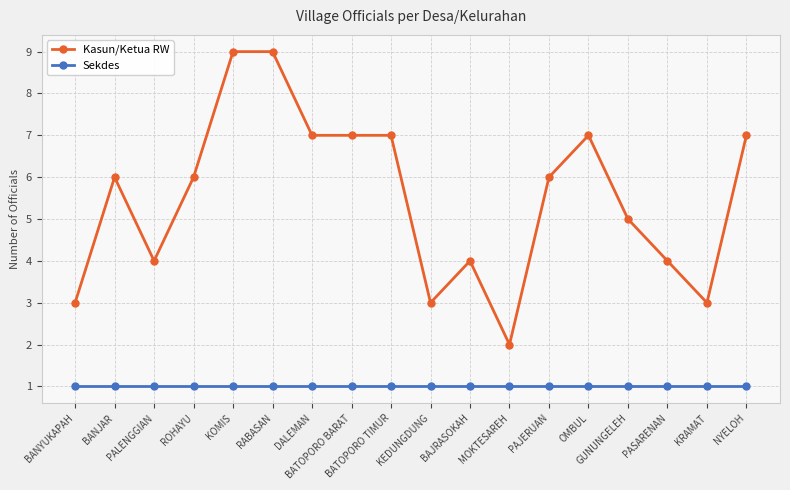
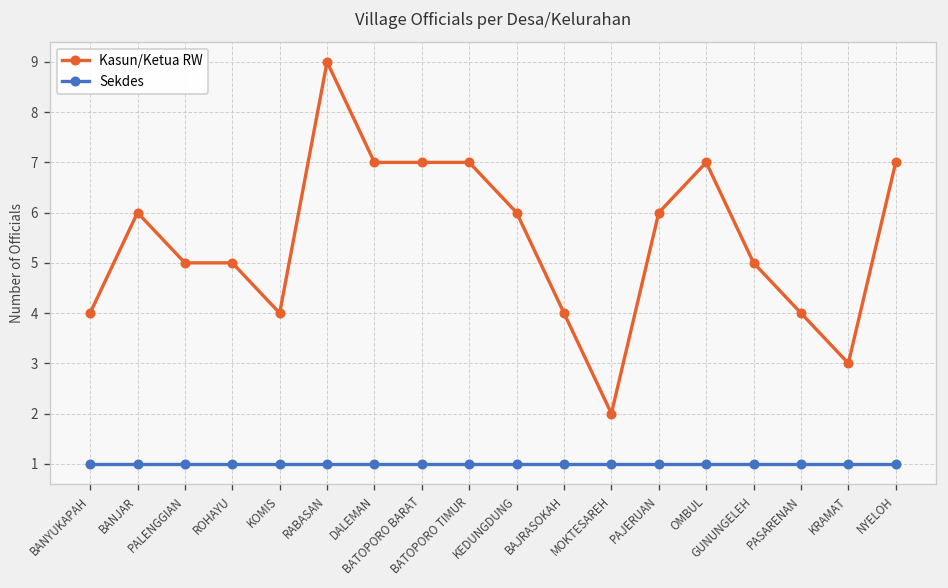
  {
    "Kasun/Ketua RW": {
-     "BANYUKAPAH": 3,
+     "BANYUKAPAH": 4,
      "BANJAR": 6,
-     "PALENGGIAN": 4,
-     "ROHAYU": 6,
-     "KOMIS": 9,
+     "PALENGGIAN": 5,
+     "ROHAYU": 5,
+     "KOMIS": 4,
      "RABASAN": 9,
      "DALEMAN": 7,
      "BATOPORO BARAT": 7,
      "BATOPORO TIMUR": 7,
-     "KEDUNGDUNG": 3,
+     "KEDUNGDUNG": 6,
      "BAJRASOKAH": 4,
      "MOKTESAREH": 2,
      "PAJERUAN": 6,
      "OMBUL": 7,
      "GUNUNGELEH": 5,
      "PASARENAN": 4,
      "KRAMAT": 3,
      "NYELOH": 7
    },
    "Sekdes": {
      "BANYUKAPAH": 1,
      "BANJAR": 1,
      "PALENGGIAN": 1,
      "ROHAYU": 1,
      "KOMIS": 1,
      "RABASAN": 1,
      "DALEMAN": 1,
      "BATOPORO BARAT": 1,
      "BATOPORO TIMUR": 1,
      "KEDUNGDUNG": 1,
      "BAJRASOKAH": 1,
      "MOKTESAREH": 1,
      "PAJERUAN": 1,
      "OMBUL": 1,
      "GUNUNGELEH": 1,
      "PASARENAN": 1,
      "KRAMAT": 1,
      "NYELOH": 1
    }
  }
